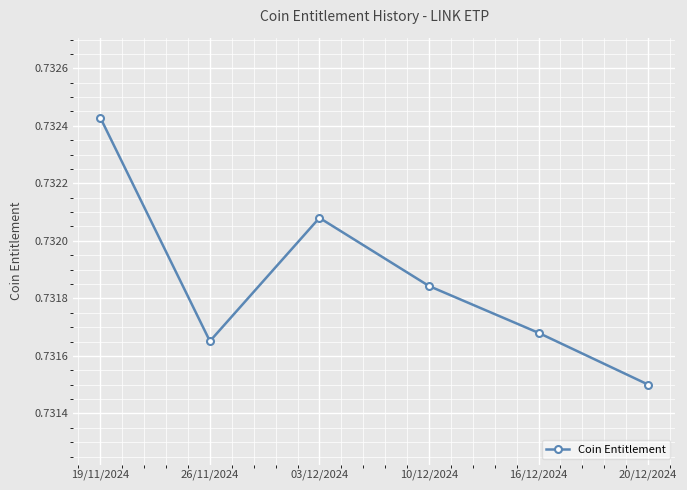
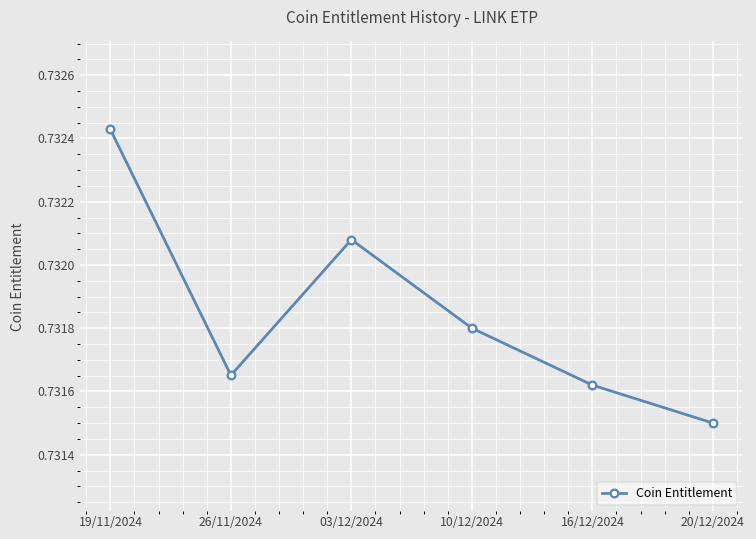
  {
    "19/11/2024": 0.73243,
    "26/11/2024": 0.73165,
    "03/12/2024": 0.73208,
-   "10/12/2024": 0.73184,
-   "16/12/2024": 0.73168,
+   "10/12/2024": 0.73180,
+   "16/12/2024": 0.73162,
    "20/12/2024": 0.73150
  }
